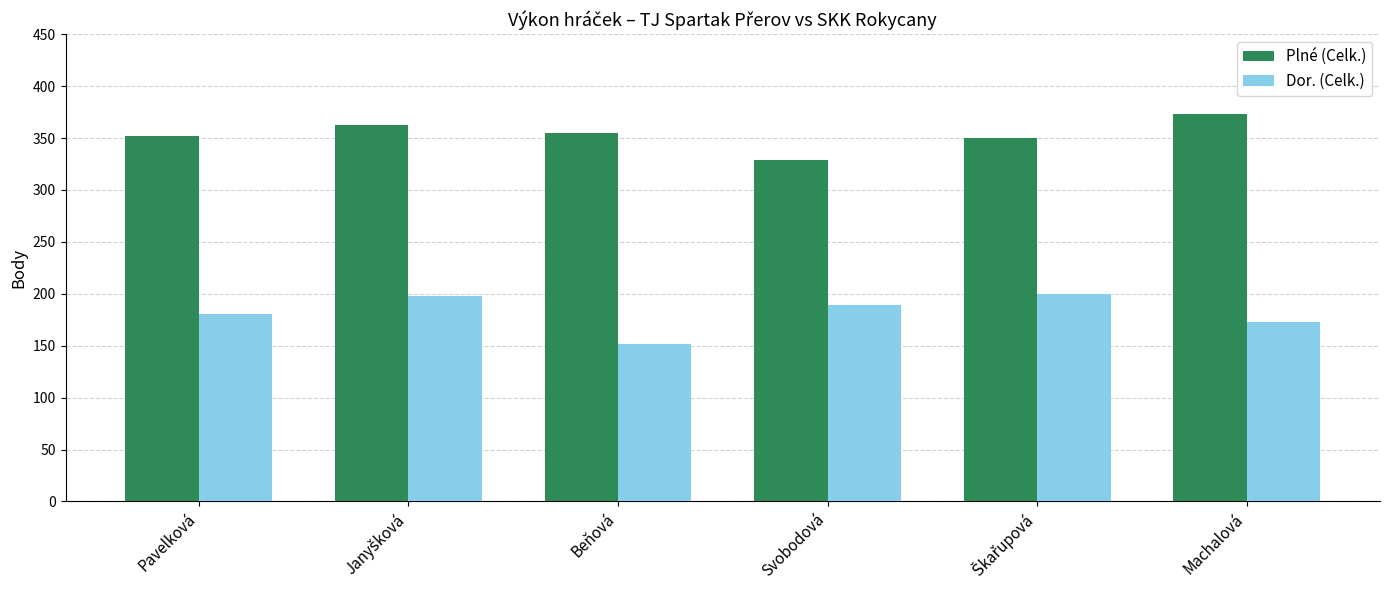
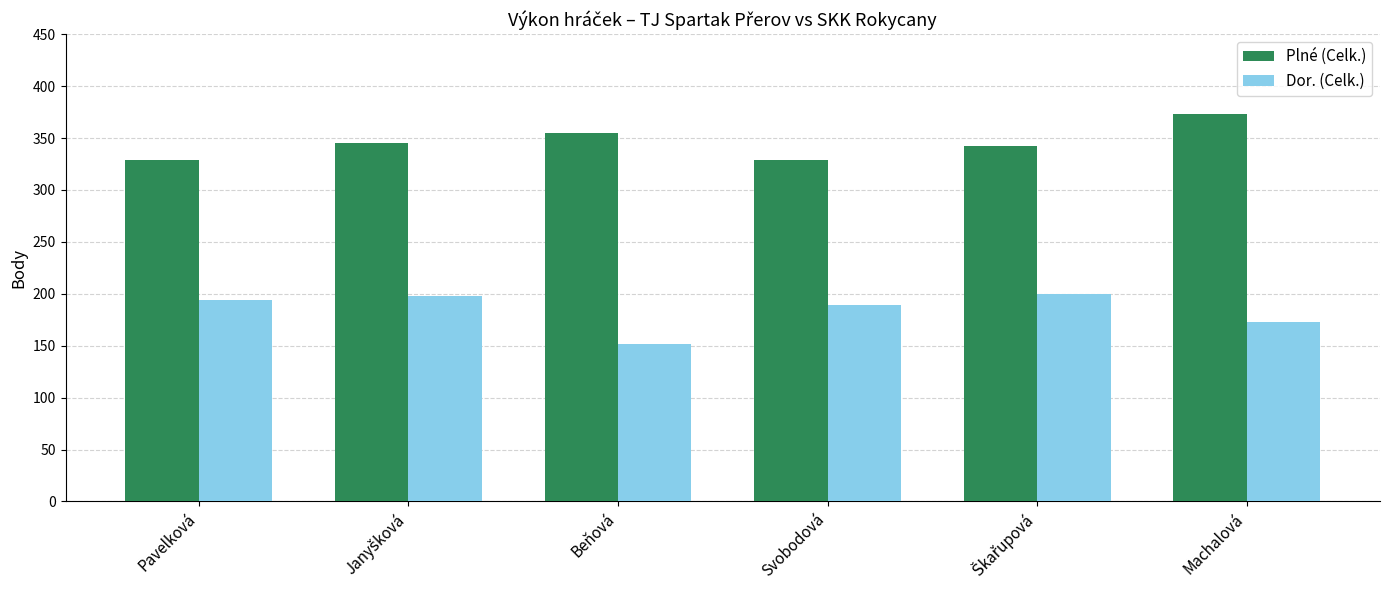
  {
    "Plné (Celk.)": {
-     "Pavelková": 352,
-     "Janyšková": 363,
+     "Pavelková": 329,
+     "Janyšková": 345,
      "Beňová": 355,
      "Svobodová": 329,
-     "Škařupová": 350,
+     "Škařupová": 342,
      "Machalová": 373
    },
    "Dor. (Celk.)": {
-     "Pavelková": 181,
+     "Pavelková": 194,
      "Janyšková": 198,
      "Beňová": 152,
      "Svobodová": 189,
      "Škařupová": 200,
      "Machalová": 173
    }
  }
